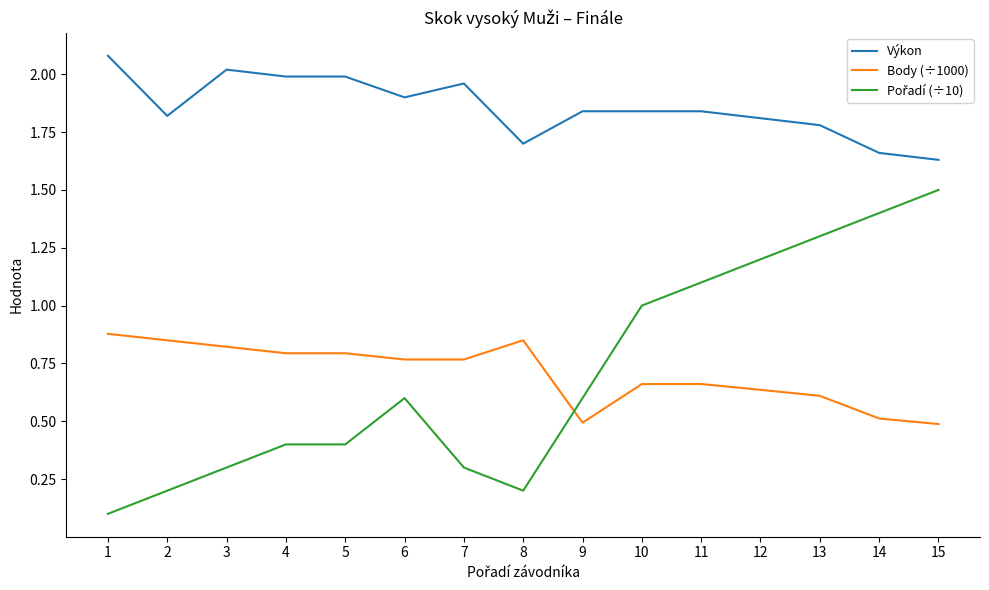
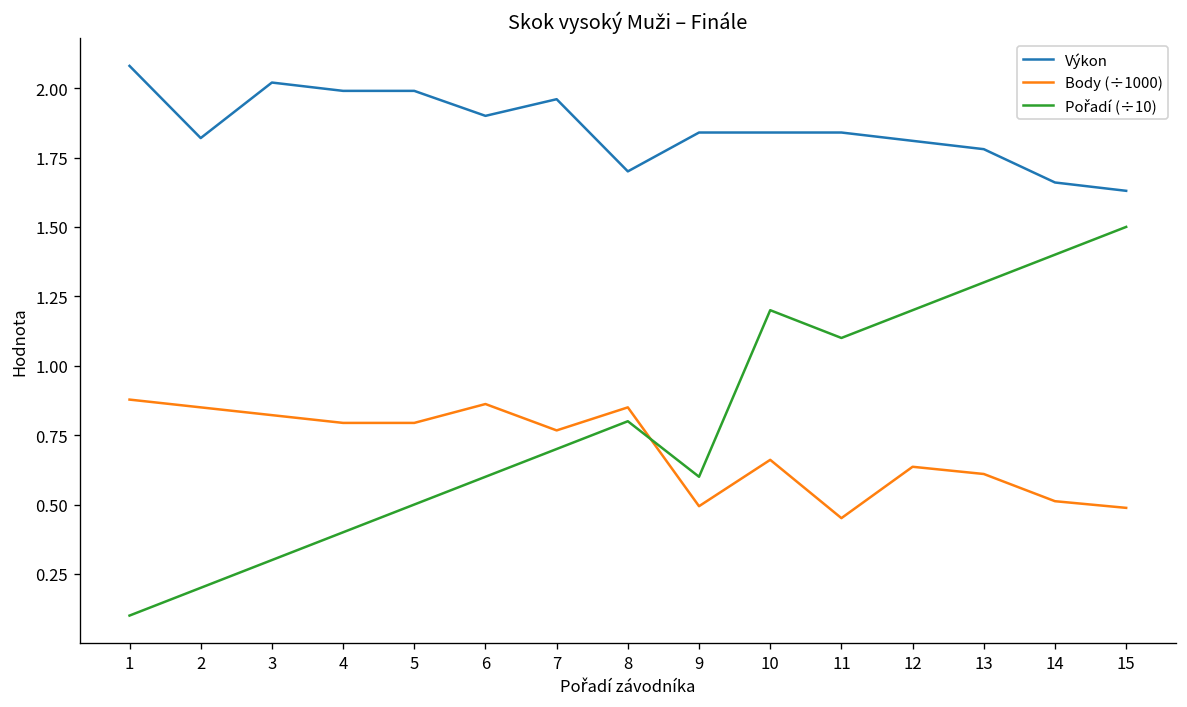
  {
    "Výkon": {
      "1": 2.08,
      "2": 1.82,
      "3": 2.02,
      "4": 1.99,
      "5": 1.99,
      "6": 1.90,
      "7": 1.96,
      "8": 1.70,
      "9": 1.84,
      "10": 1.84,
      "11": 1.84,
      "12": 1.81,
      "13": 1.78,
      "14": 1.66,
      "15": 1.63
    },
    "Body (÷1000)": {
      "1": 0.88,
      "2": 0.85,
      "3": 0.82,
      "4": 0.79,
      "5": 0.79,
-     "6": 0.77,
+     "6": 0.86,
      "7": 0.77,
      "8": 0.85,
      "9": 0.49,
      "10": 0.66,
-     "11": 0.66,
+     "11": 0.45,
      "12": 0.64,
      "13": 0.61,
      "14": 0.51,
      "15": 0.49
    },
    "Pořadí (÷10)": {
      "1": 0.1,
      "2": 0.2,
      "3": 0.3,
      "4": 0.4,
-     "5": 0.4,
+     "5": 0.5,
      "6": 0.6,
-     "7": 0.3,
-     "8": 0.2,
+     "7": 0.7,
+     "8": 0.8,
      "9": 0.6,
-     "10": 1.0,
+     "10": 1.2,
      "11": 1.1,
      "12": 1.2,
      "13": 1.3,
      "14": 1.4,
      "15": 1.5
    }
  }
